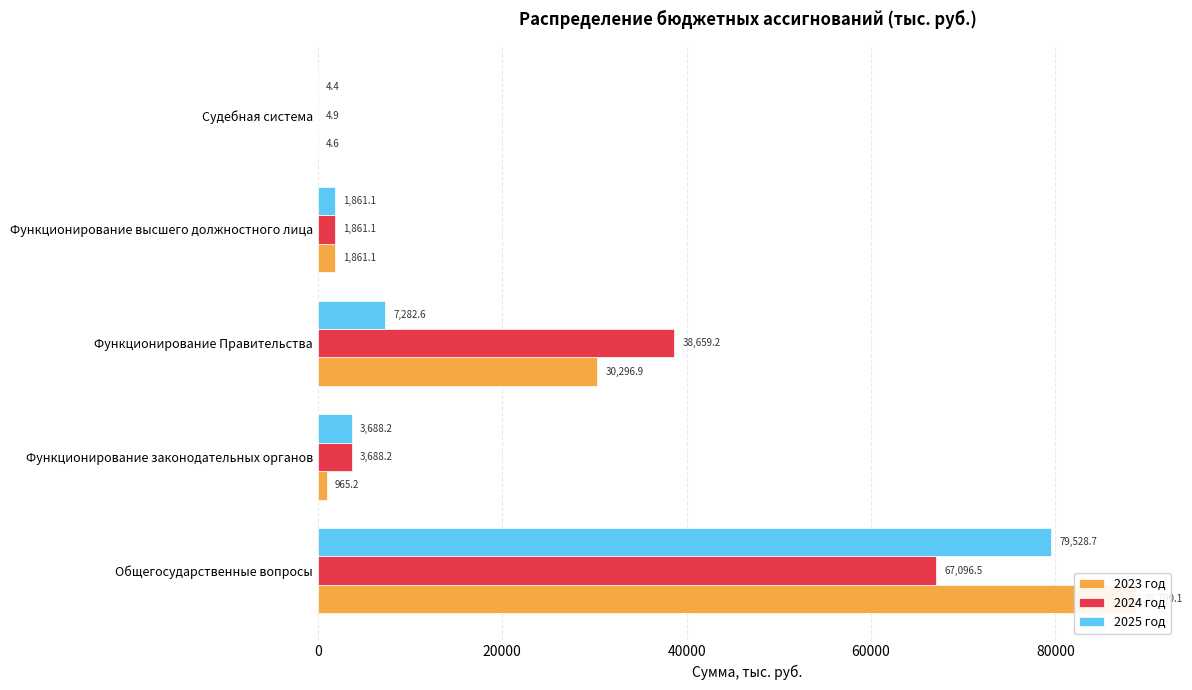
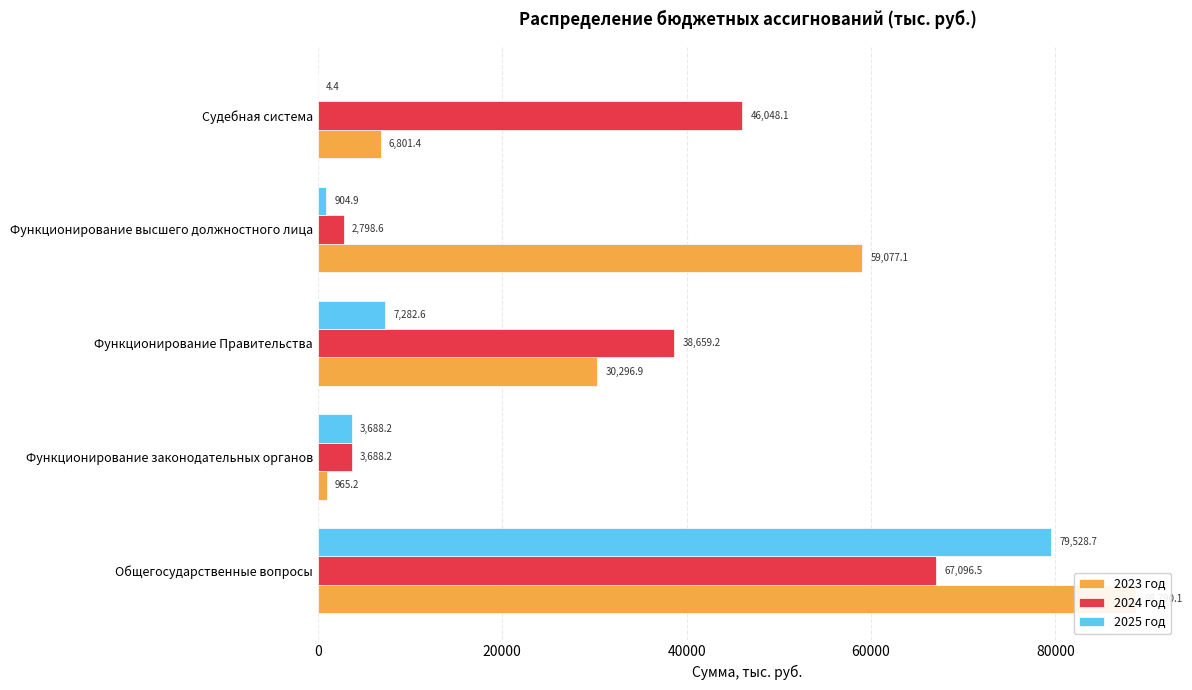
  {
    "2023 год": {
-     "Судебная система": "4.6",
-     "Функционирование высшего должностного лица": "1,861.1",
+     "Судебная система": "6,801.4",
+     "Функционирование высшего должностного лица": "59,077.1",
      "Функционирование Правительства": "30,296.9",
      "Функционирование законодательных органов": "965.2"
    },
    "2024 год": {
-     "Судебная система": "4.9",
-     "Функционирование высшего должностного лица": "1,861.1",
+     "Судебная система": "46,048.1",
+     "Функционирование высшего должностного лица": "2,798.6",
      "Функционирование Правительства": "38,659.2",
      "Функционирование законодательных органов": "3,688.2",
      "Общегосударственные вопросы": "67,096.5"
    },
    "2025 год": {
      "Судебная система": "4.4",
-     "Функционирование высшего должностного лица": "1,861.1",
+     "Функционирование высшего должностного лица": "904.9",
      "Функционирование Правительства": "7,282.6",
      "Функционирование законодательных органов": "3,688.2",
      "Общегосударственные вопросы": "79,528.7"
    }
  }
